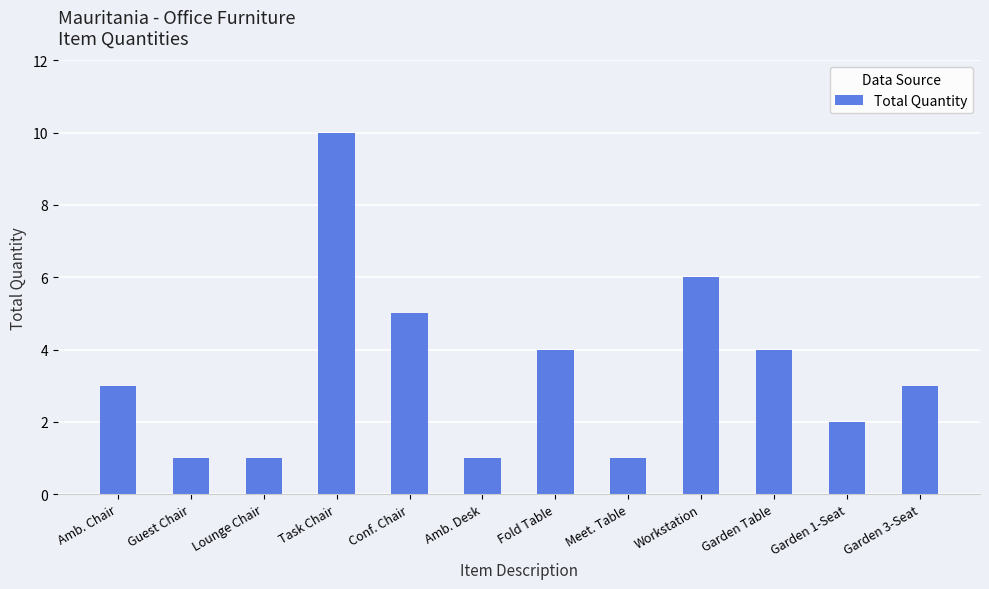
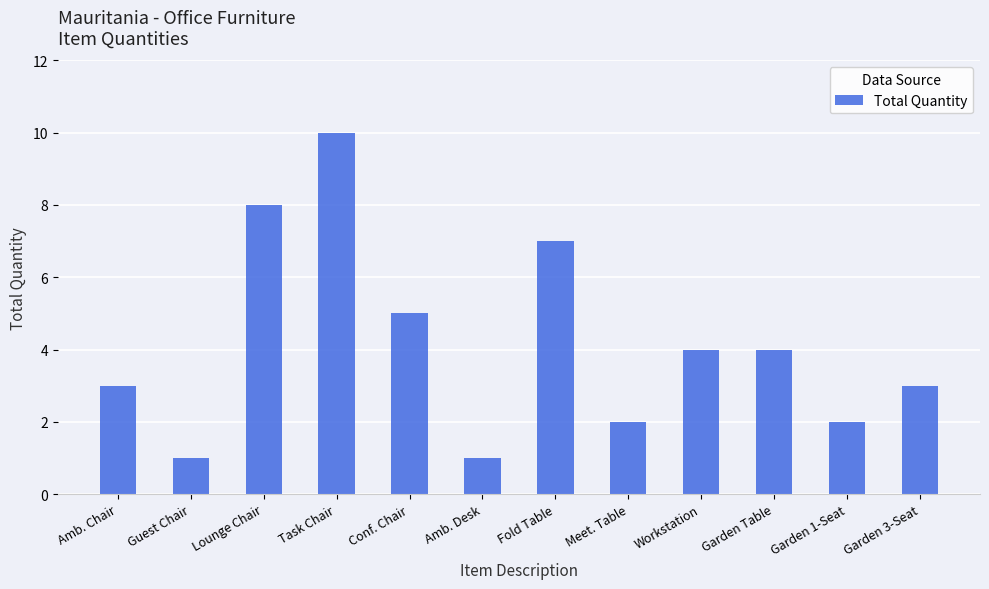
  {
    "Amb. Chair": 3,
    "Guest Chair": 1,
-   "Lounge Chair": 1,
+   "Lounge Chair": 8,
    "Task Chair": 10,
    "Conf. Chair": 5,
    "Amb. Desk": 1,
-   "Fold Table": 4,
-   "Meet. Table": 1,
-   "Workstation": 6,
+   "Fold Table": 7,
+   "Meet. Table": 2,
+   "Workstation": 4,
    "Garden Table": 4,
    "Garden 1-Seat": 2,
    "Garden 3-Seat": 3
  }
